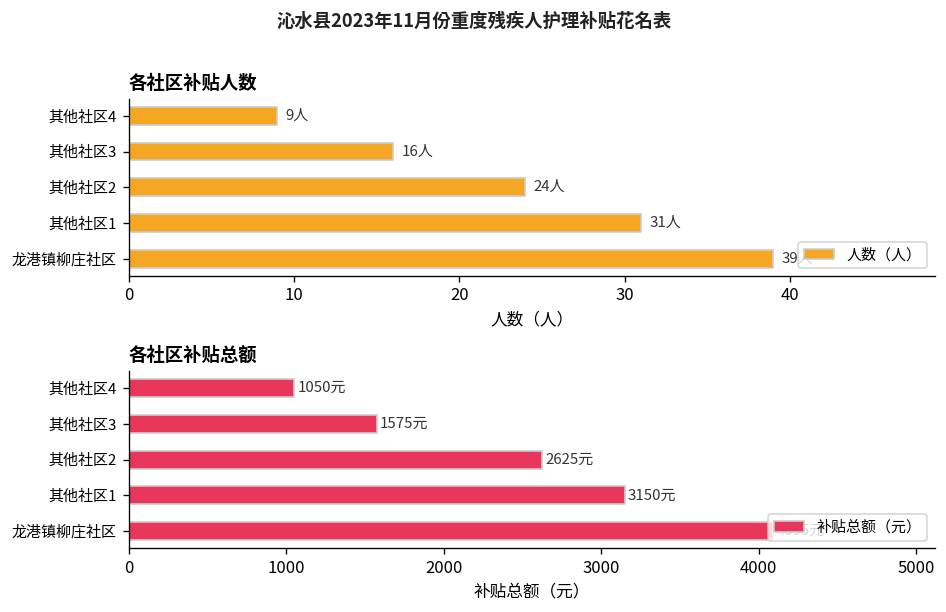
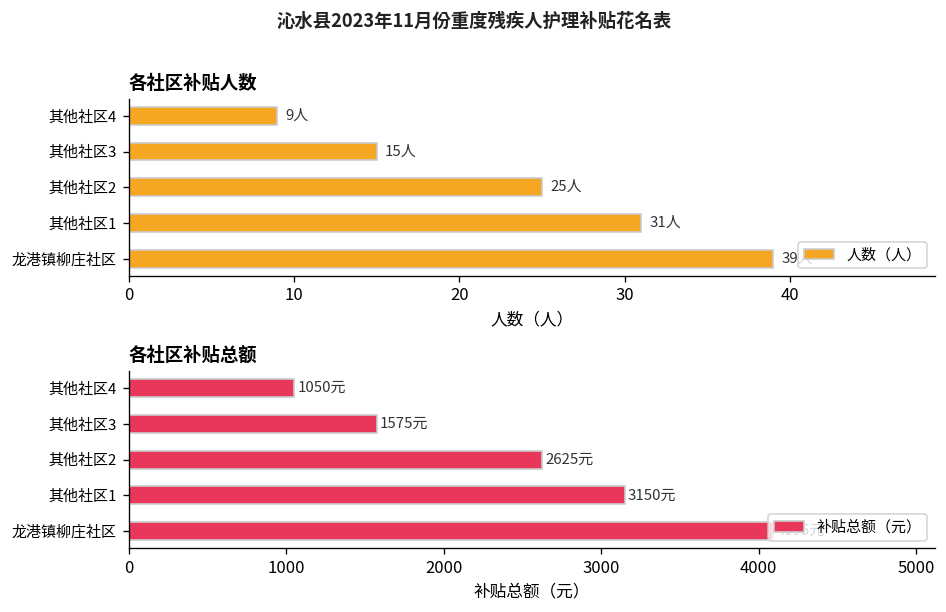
  {
    "各社区补贴人数": {
      "其他社区4": "9人",
-     "其他社区3": "16人",
-     "其他社区2": "24人",
+     "其他社区3": "15人",
+     "其他社区2": "25人",
      "其他社区1": "31人"
    },
    "各社区补贴总额": {
      "其他社区4": "1050元",
      "其他社区3": "1575元",
      "其他社区2": "2625元",
      "其他社区1": "3150元"
    }
  }
